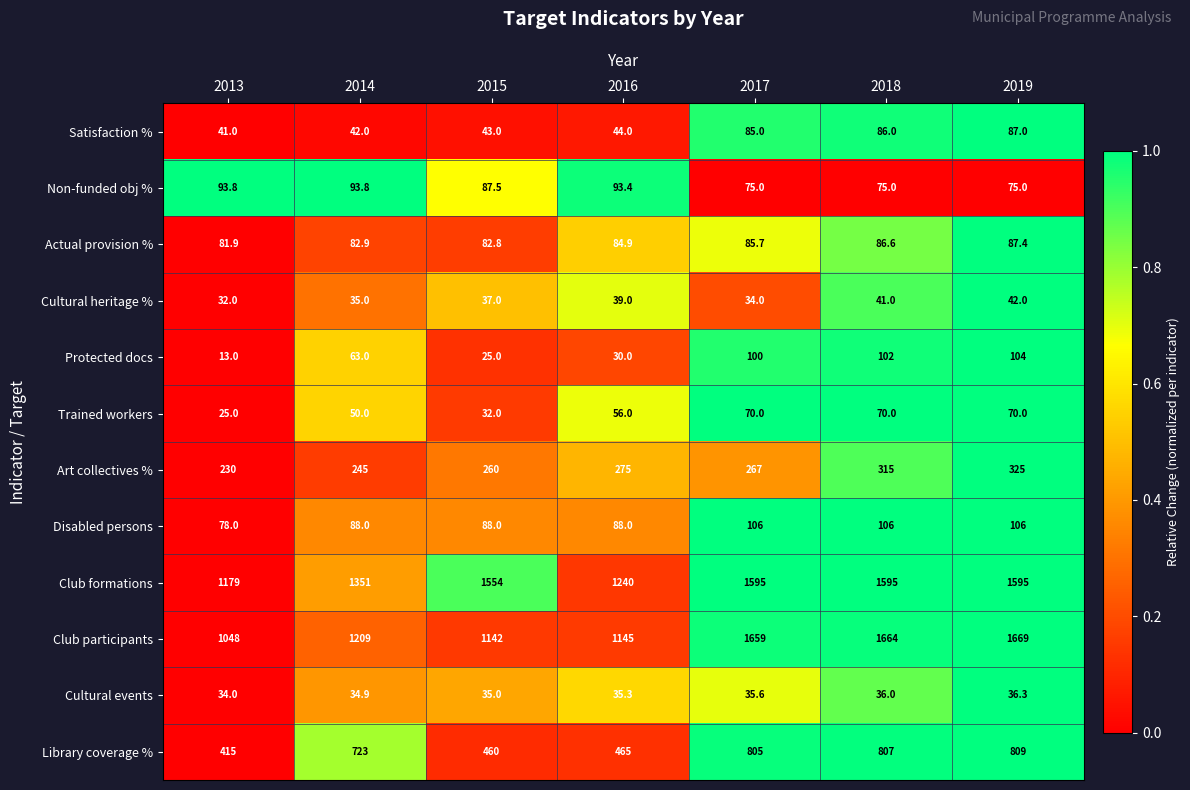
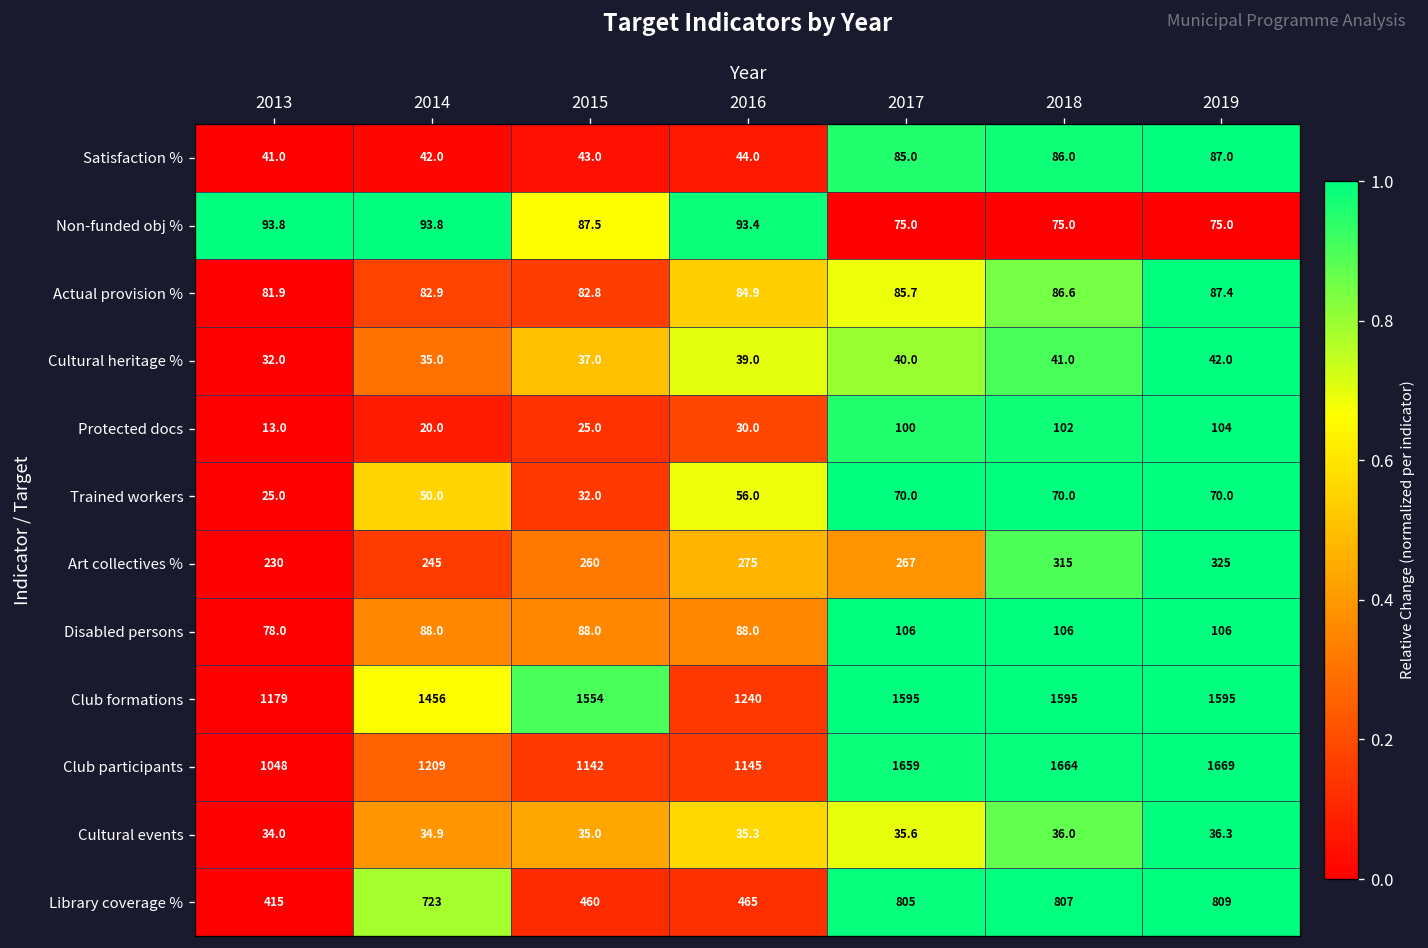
  {
    "Satisfaction %": {
      "2013": 41.0,
      "2014": 42.0,
      "2015": 43.0,
      "2016": 44.0,
      "2017": 85.0,
      "2018": 86.0,
      "2019": 87.0
    },
    "Non-funded obj %": {
      "2013": 93.8,
      "2014": 93.8,
      "2015": 87.5,
      "2016": 93.4,
      "2017": 75.0,
      "2018": 75.0,
      "2019": 75.0
    },
    "Actual provision %": {
      "2013": 81.9,
      "2014": 82.9,
      "2015": 82.8,
      "2016": 84.9,
      "2017": 85.7,
      "2018": 86.6,
      "2019": 87.4
    },
    "Cultural heritage %": {
      "2013": 32.0,
      "2014": 35.0,
      "2015": 37.0,
      "2016": 39.0,
-     "2017": 34.0,
+     "2017": 40.0,
      "2018": 41.0,
      "2019": 42.0
    },
    "Protected docs": {
      "2013": 13.0,
-     "2014": 63.0,
+     "2014": 20.0,
      "2015": 25.0,
      "2016": 30.0,
      "2017": 100,
      "2018": 102,
      "2019": 104
    },
    "Trained workers": {
      "2013": 25.0,
      "2014": 50.0,
      "2015": 32.0,
      "2016": 56.0,
      "2017": 70.0,
      "2018": 70.0,
      "2019": 70.0
    },
    "Art collectives %": {
      "2013": 230,
      "2014": 245,
      "2015": 260,
      "2016": 275,
      "2017": 267,
      "2018": 315,
      "2019": 325
    },
    "Disabled persons": {
      "2013": 78.0,
      "2014": 88.0,
      "2015": 88.0,
      "2016": 88.0,
      "2017": 106,
      "2018": 106,
      "2019": 106
    },
    "Club formations": {
      "2013": 1179,
-     "2014": 1351,
+     "2014": 1456,
      "2015": 1554,
      "2016": 1240,
      "2017": 1595,
      "2018": 1595,
      "2019": 1595
    },
    "Club participants": {
      "2013": 1048,
      "2014": 1209,
      "2015": 1142,
      "2016": 1145,
      "2017": 1659,
      "2018": 1664,
      "2019": 1669
    },
    "Cultural events": {
      "2013": 34.0,
      "2014": 34.9,
      "2015": 35.0,
      "2016": 35.3,
      "2017": 35.6,
      "2018": 36.0,
      "2019": 36.3
    },
    "Library coverage %": {
      "2013": 415,
      "2014": 723,
      "2015": 460,
      "2016": 465,
      "2017": 805,
      "2018": 807,
      "2019": 809
    }
  }
